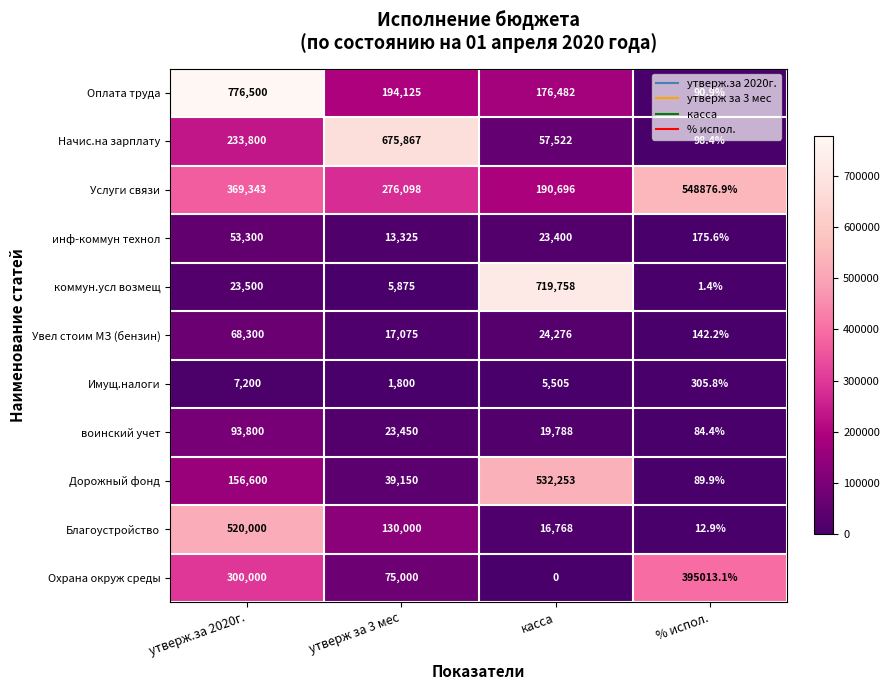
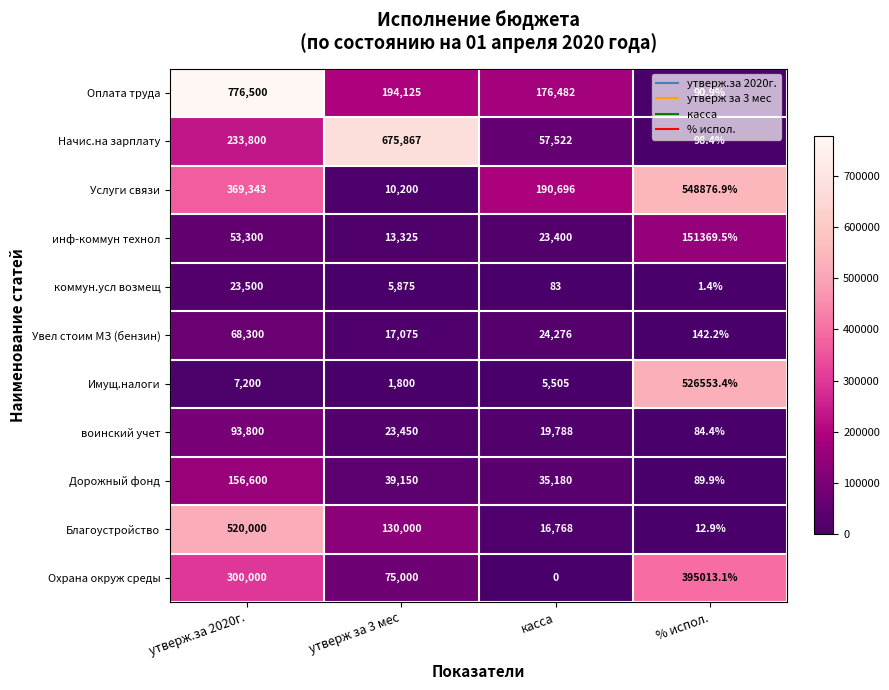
  {
    "Оплата труда": {
      "утверж.за 2020г.": "776,500",
      "утверж за 3 мес": "194,125",
      "касса": "176,482"
    },
    "Начис.на зарплату": {
      "утверж.за 2020г.": "233,800",
      "утверж за 3 мес": "675,867",
      "касса": "57,522"
    },
    "Услуги связи": {
      "утверж.за 2020г.": "369,343",
-     "утверж за 3 мес": "276,098",
+     "утверж за 3 мес": "10,200",
      "касса": "190,696",
      "% испол.": "548876.9%"
    },
    "инф-коммун технол": {
      "утверж.за 2020г.": "53,300",
      "утверж за 3 мес": "13,325",
      "касса": "23,400",
-     "% испол.": "175.6%"
+     "% испол.": "151369.5%"
    },
    "коммун.усл возмещ": {
      "утверж.за 2020г.": "23,500",
      "утверж за 3 мес": "5,875",
-     "касса": "719,758",
+     "касса": "83",
      "% испол.": "1.4%"
    },
    "Увел стоим МЗ (бензин)": {
      "утверж.за 2020г.": "68,300",
      "утверж за 3 мес": "17,075",
      "касса": "24,276",
      "% испол.": "142.2%"
    },
    "Имущ.налоги": {
      "утверж.за 2020г.": "7,200",
      "утверж за 3 мес": "1,800",
      "касса": "5,505",
-     "% испол.": "305.8%"
+     "% испол.": "526553.4%"
    },
    "воинский учет": {
      "утверж.за 2020г.": "93,800",
      "утверж за 3 мес": "23,450",
      "касса": "19,788",
      "% испол.": "84.4%"
    },
    "Дорожный фонд": {
      "утверж.за 2020г.": "156,600",
      "утверж за 3 мес": "39,150",
-     "касса": "532,253",
+     "касса": "35,180",
      "% испол.": "89.9%"
    },
    "Благоустройство": {
      "утверж.за 2020г.": "520,000",
      "утверж за 3 мес": "130,000",
      "касса": "16,768",
      "% испол.": "12.9%"
    },
    "Охрана окруж среды": {
      "утверж.за 2020г.": "300,000",
      "утверж за 3 мес": "75,000",
      "касса": "0",
      "% испол.": "395013.1%"
    }
  }
